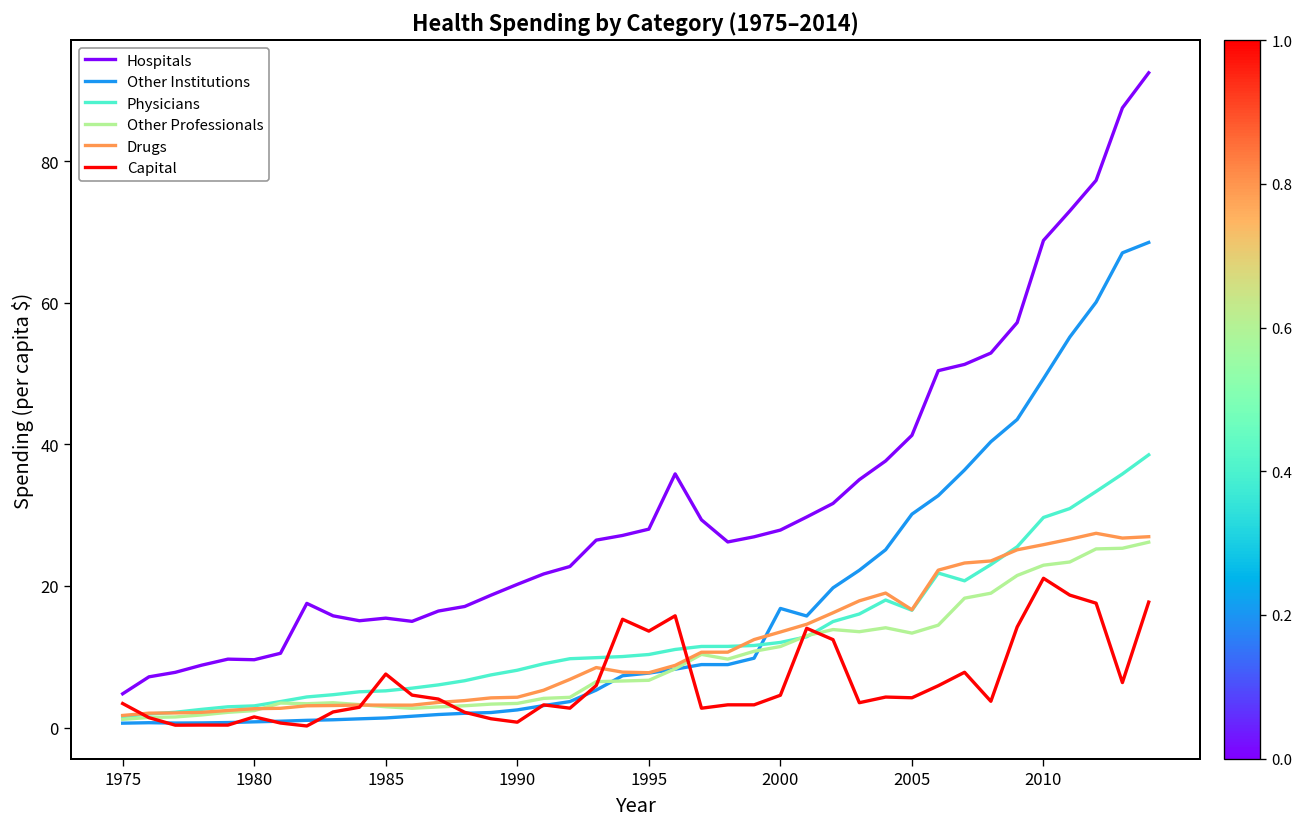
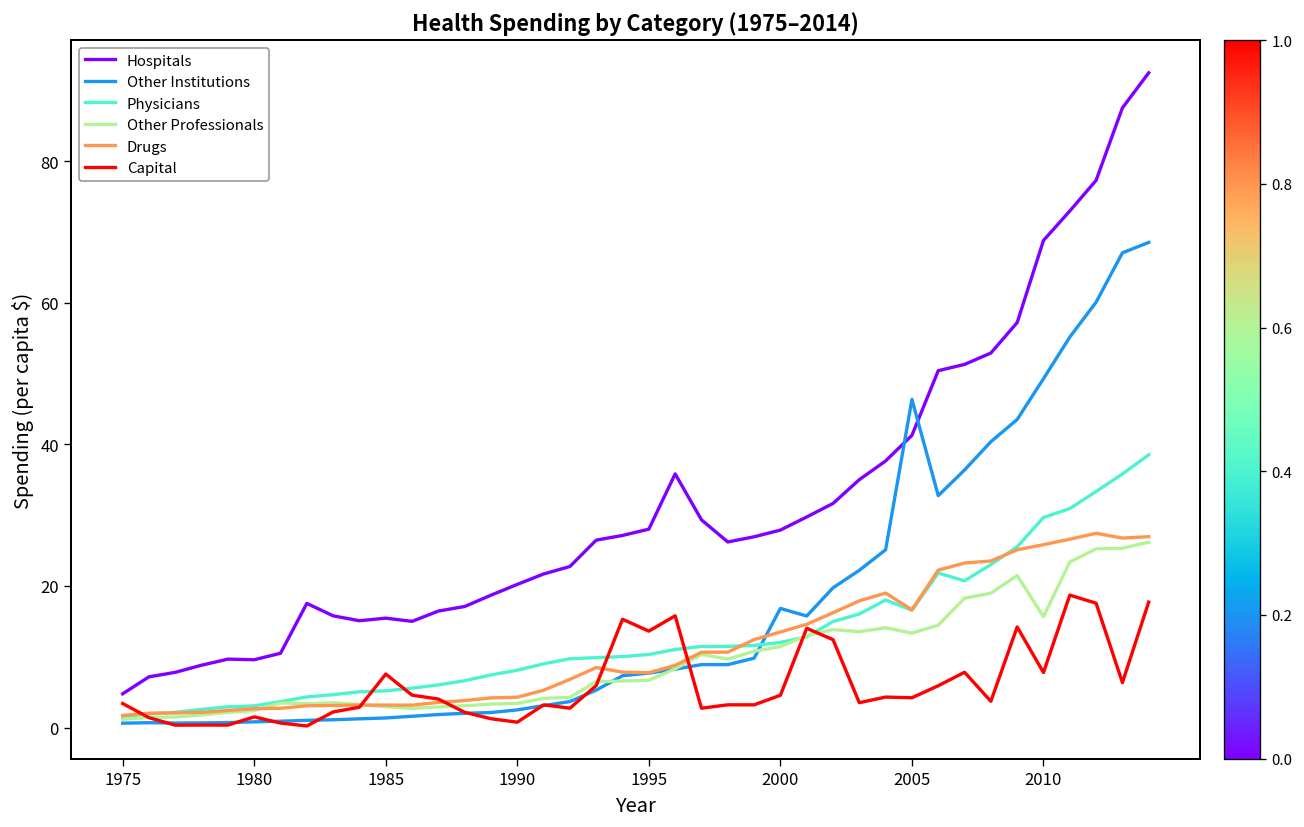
  {
    "Hospitals": {
      "1975": 5,
      "1980": 10,
      "1985": 15,
      "1990": 20,
      "1995": 28,
      "2000": 28,
      "2005": 41,
      "2010": 69
    },
    "Other Institutions": {
      "1975": 1,
      "1980": 1,
      "1985": 1,
      "1990": 2,
      "2000": 17,
-     "2005": 30,
+     "2005": 46,
      "2010": 49
    },
    "Physicians": {
      "1985": 5,
      "1990": 8,
      "1995": 10,
      "2000": 12,
      "2010": 30
    },
    "Other Professionals": {
      "1990": 3,
      "1995": 7,
      "2000": 11,
      "2005": 13,
-     "2010": 23
+     "2010": 16
    },
    "Drugs": {
      "1990": 4,
      "2000": 13,
      "2010": 26
    },
    "Capital": {
      "1975": 3,
      "1980": 2,
      "1985": 8,
      "1990": 1,
      "1995": 14,
      "2000": 5,
      "2005": 4,
-     "2010": 21
+     "2010": 8
    }
  }
